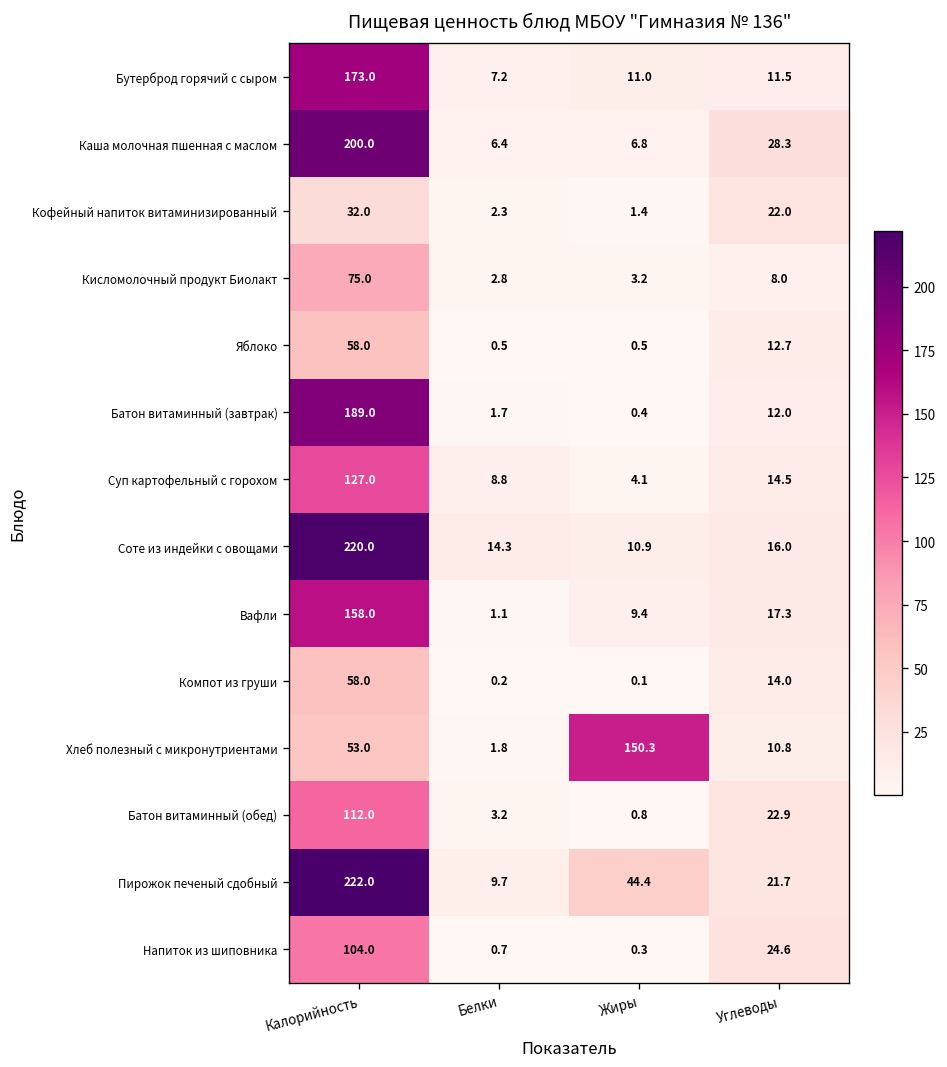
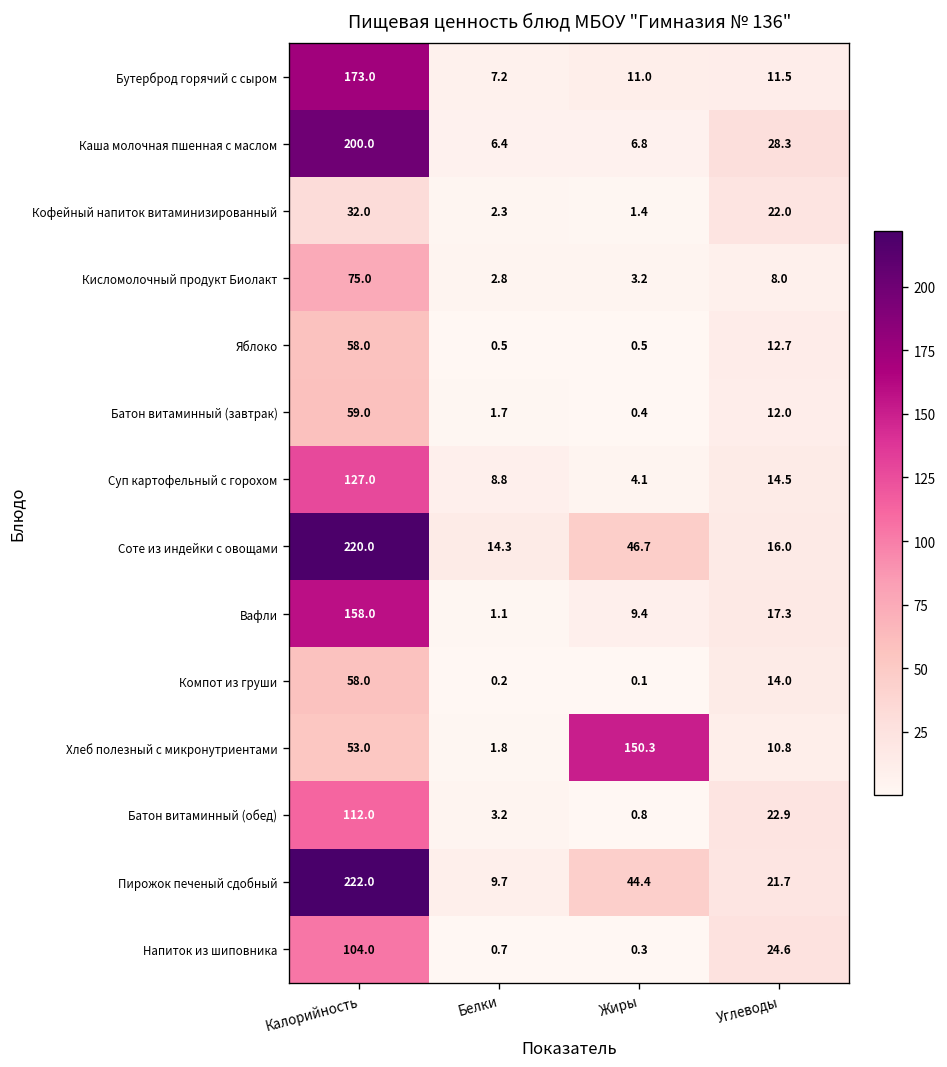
  {
    "Бутерброд горячий с сыром": {
      "Калорийность": 173.0,
      "Белки": 7.2,
      "Жиры": 11.0,
      "Углеводы": 11.5
    },
    "Каша молочная пшенная с маслом": {
      "Калорийность": 200.0,
      "Белки": 6.4,
      "Жиры": 6.8,
      "Углеводы": 28.3
    },
    "Кофейный напиток витаминизированный": {
      "Калорийность": 32.0,
      "Белки": 2.3,
      "Жиры": 1.4,
      "Углеводы": 22.0
    },
    "Кисломолочный продукт Биолакт": {
      "Калорийность": 75.0,
      "Белки": 2.8,
      "Жиры": 3.2,
      "Углеводы": 8.0
    },
    "Яблоко": {
      "Калорийность": 58.0,
      "Белки": 0.5,
      "Жиры": 0.5,
      "Углеводы": 12.7
    },
    "Батон витаминный (завтрак)": {
-     "Калорийность": 189.0,
+     "Калорийность": 59.0,
      "Белки": 1.7,
      "Жиры": 0.4,
      "Углеводы": 12.0
    },
    "Суп картофельный с горохом": {
      "Калорийность": 127.0,
      "Белки": 8.8,
      "Жиры": 4.1,
      "Углеводы": 14.5
    },
    "Соте из индейки с овощами": {
      "Калорийность": 220.0,
      "Белки": 14.3,
-     "Жиры": 10.9,
+     "Жиры": 46.7,
      "Углеводы": 16.0
    },
    "Вафли": {
      "Калорийность": 158.0,
      "Белки": 1.1,
      "Жиры": 9.4,
      "Углеводы": 17.3
    },
    "Компот из груши": {
      "Калорийность": 58.0,
      "Белки": 0.2,
      "Жиры": 0.1,
      "Углеводы": 14.0
    },
    "Хлеб полезный с микронутриентами": {
      "Калорийность": 53.0,
      "Белки": 1.8,
      "Жиры": 150.3,
      "Углеводы": 10.8
    },
    "Батон витаминный (обед)": {
      "Калорийность": 112.0,
      "Белки": 3.2,
      "Жиры": 0.8,
      "Углеводы": 22.9
    },
    "Пирожок печеный сдобный": {
      "Калорийность": 222.0,
      "Белки": 9.7,
      "Жиры": 44.4,
      "Углеводы": 21.7
    },
    "Напиток из шиповника": {
      "Калорийность": 104.0,
      "Белки": 0.7,
      "Жиры": 0.3,
      "Углеводы": 24.6
    }
  }
